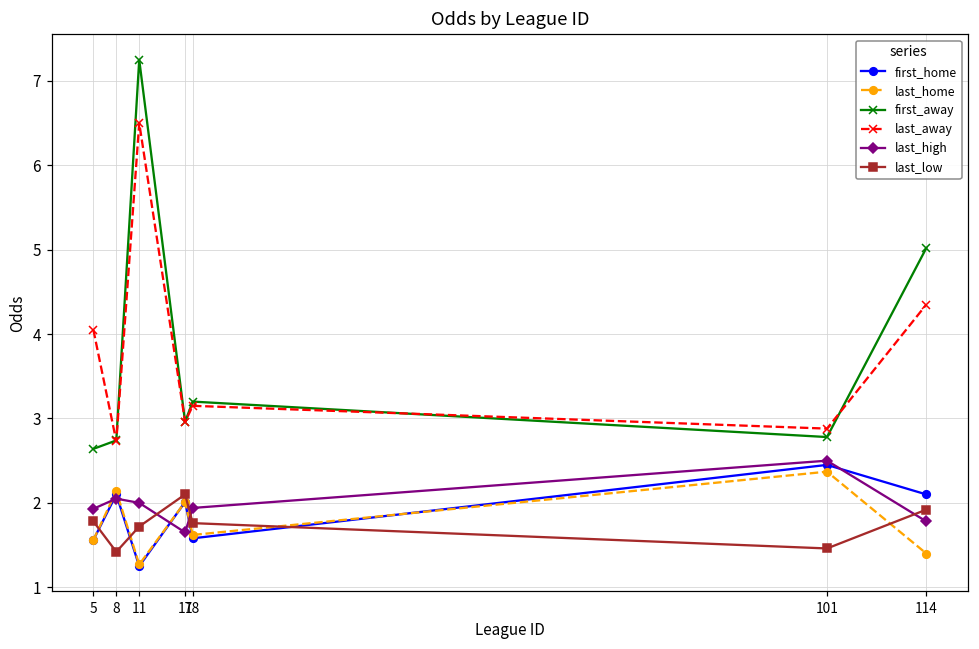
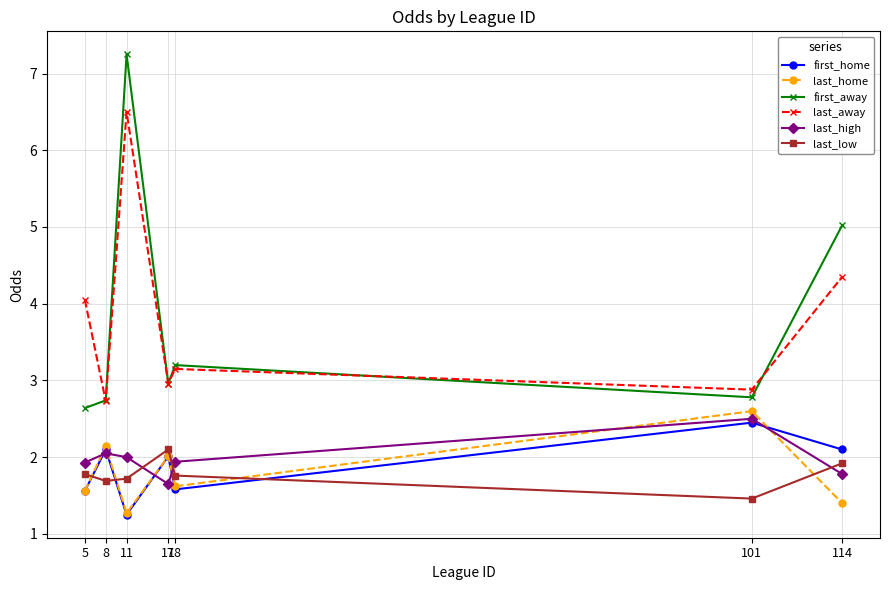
  {
    "first_home": {
      "8": 2.1,
      "101": 2.5,
      "114": 2.1
    },
    "last_home": {
      "8": 2.1,
-     "101": 2.4,
+     "101": 2.6,
      "114": 1.4
    },
    "first_away": {
      "5": 2.6,
      "11": 7.3,
      "101": 2.8,
      "114": 5.0
    },
    "last_away": {
      "5": 4.1,
      "11": 6.5,
      "101": 2.9,
      "114": 4.4
    },
    "last_high": {
      "5": 1.9,
      "8": 2.1,
      "11": 2.0,
      "101": 2.5,
      "114": 1.8
    },
    "last_low": {
      "5": 1.8,
-     "8": 1.4,
+     "8": 1.7,
      "11": 1.7,
      "101": 1.5,
      "114": 1.9
    }
  }
